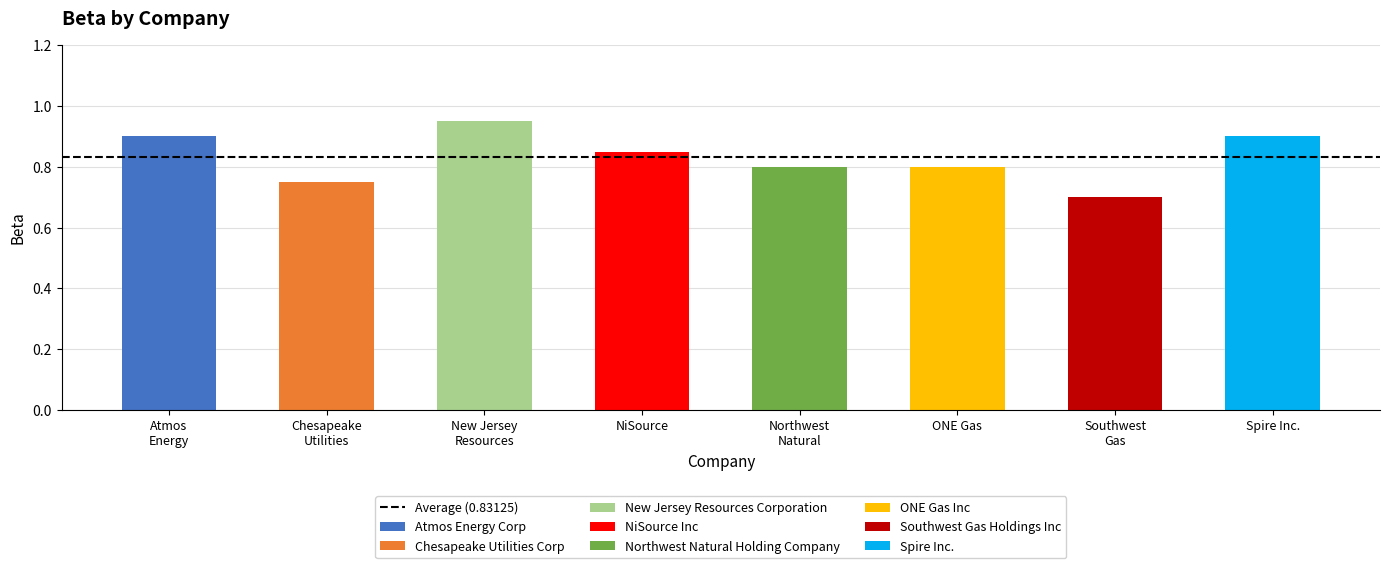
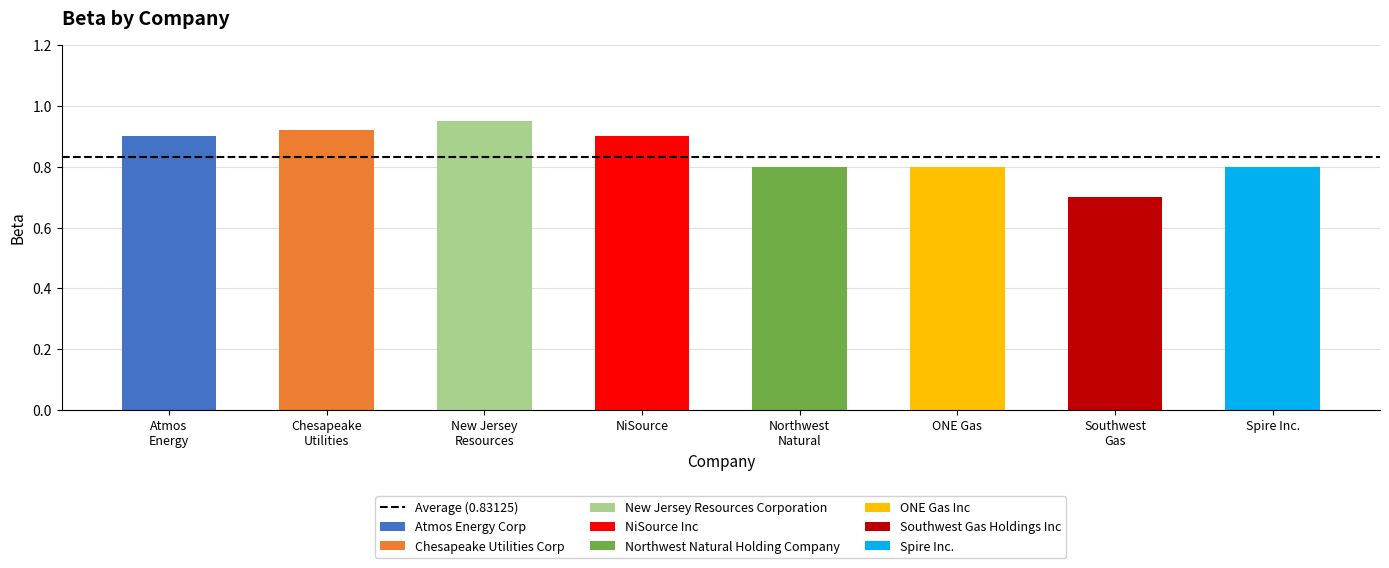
  {
    "Atmos Energy": 0.90,
-   "Chesapeake Utilities": 0.75,
+   "Chesapeake Utilities": 0.92,
    "New Jersey Resources": 0.95,
-   "NiSource": 0.85,
+   "NiSource": 0.90,
    "Northwest Natural": 0.80,
    "ONE Gas": 0.80,
    "Southwest Gas": 0.70,
-   "Spire Inc.": 0.9
+   "Spire Inc.": 0.8
  }
